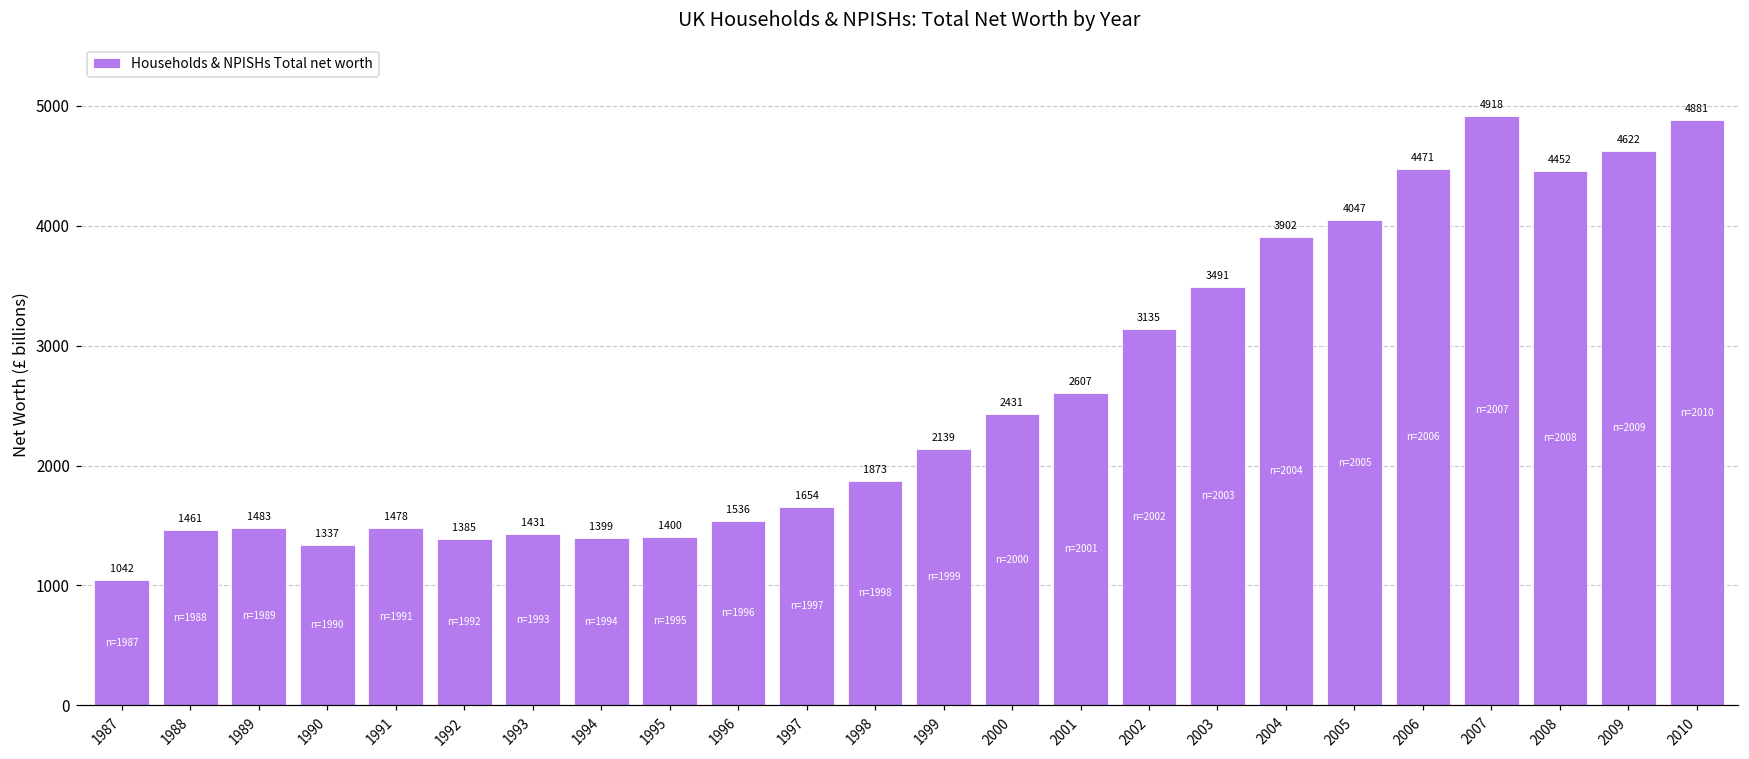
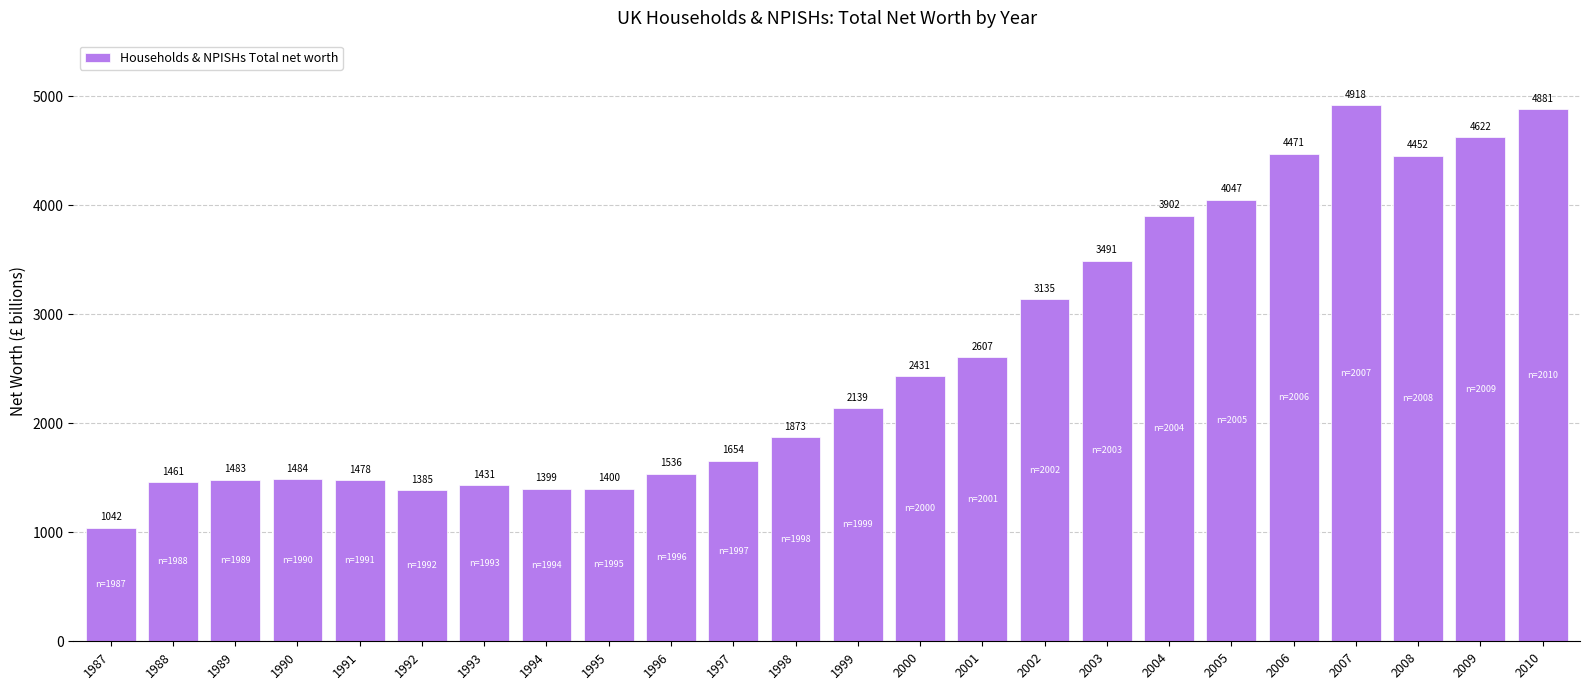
  {
    "1987": 1042,
    "1988": 1461,
    "1989": 1483,
-   "1990": 1337,
+   "1990": 1484,
    "1991": 1478,
    "1992": 1385,
    "1993": 1431,
    "1994": 1399,
    "1995": 1400,
    "1996": 1536,
    "1997": 1654,
    "1998": 1873,
    "1999": 2139,
    "2000": 2431,
    "2001": 2607,
    "2002": 3135,
    "2003": 3491,
    "2004": 3902,
    "2005": 4047,
    "2006": 4471,
    "2007": 4918,
    "2008": 4452,
    "2009": 4622,
    "2010": 4881
  }
